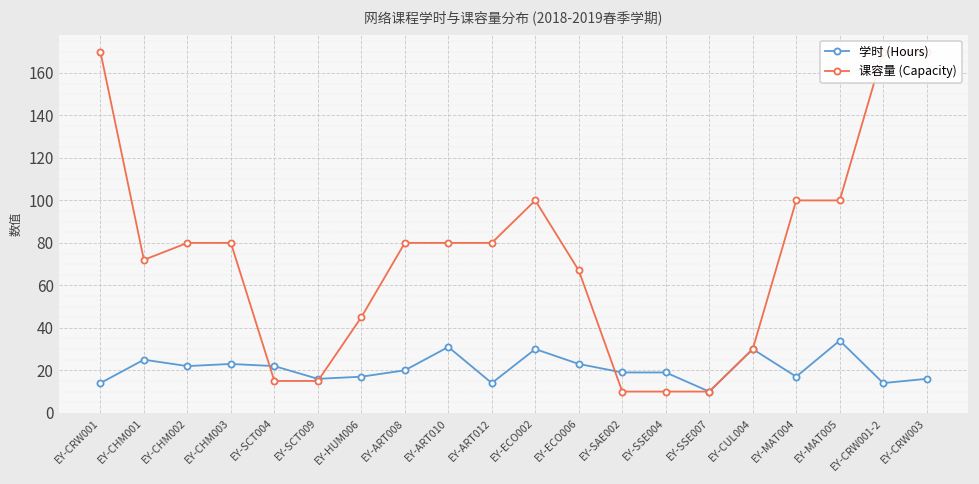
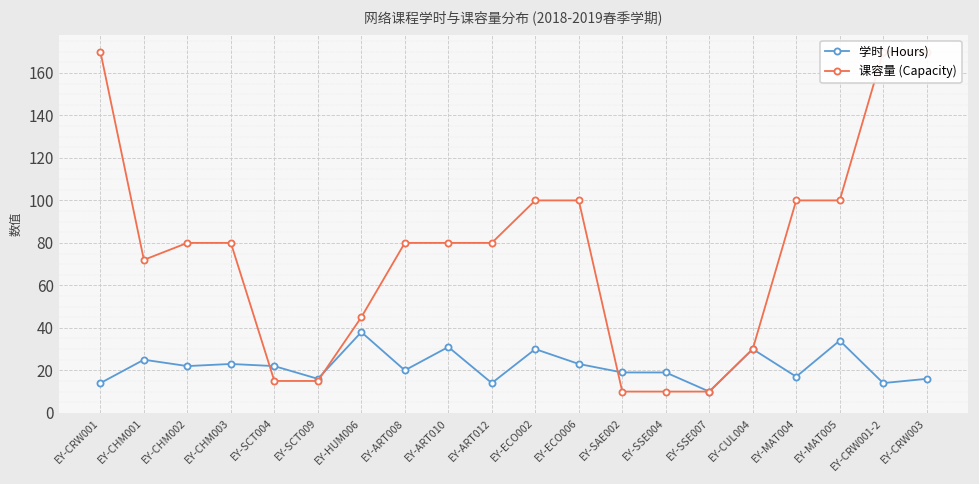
  {
    "学时 (Hours)": {
      "EY-CRW001": 14,
      "EY-CHM001": 25,
      "EY-CHM002": 22,
      "EY-CHM003": 23,
      "EY-SCT004": 22,
-     "EY-HUM006": 17,
+     "EY-HUM006": 38,
      "EY-ART008": 20,
      "EY-ART010": 31,
      "EY-ART012": 14,
      "EY-ECO002": 30,
      "EY-ECO006": 23,
      "EY-SAE002": 19,
      "EY-SSE004": 19,
      "EY-MAT004": 17,
      "EY-MAT005": 34,
      "EY-CRW001-2": 14,
      "EY-CRW003": 16
    },
    "课容量 (Capacity)": {
      "EY-CRW001": 170,
      "EY-CHM001": 72,
      "EY-CHM002": 80,
      "EY-CHM003": 80,
      "EY-SCT004": 15,
      "EY-HUM006": 45,
      "EY-ART008": 80,
      "EY-ART010": 80,
      "EY-ART012": 80,
      "EY-ECO002": 100,
-     "EY-ECO006": 67,
+     "EY-ECO006": 100,
      "EY-SAE002": 10,
      "EY-SSE004": 10,
      "EY-MAT004": 100,
      "EY-MAT005": 100
    }
  }
